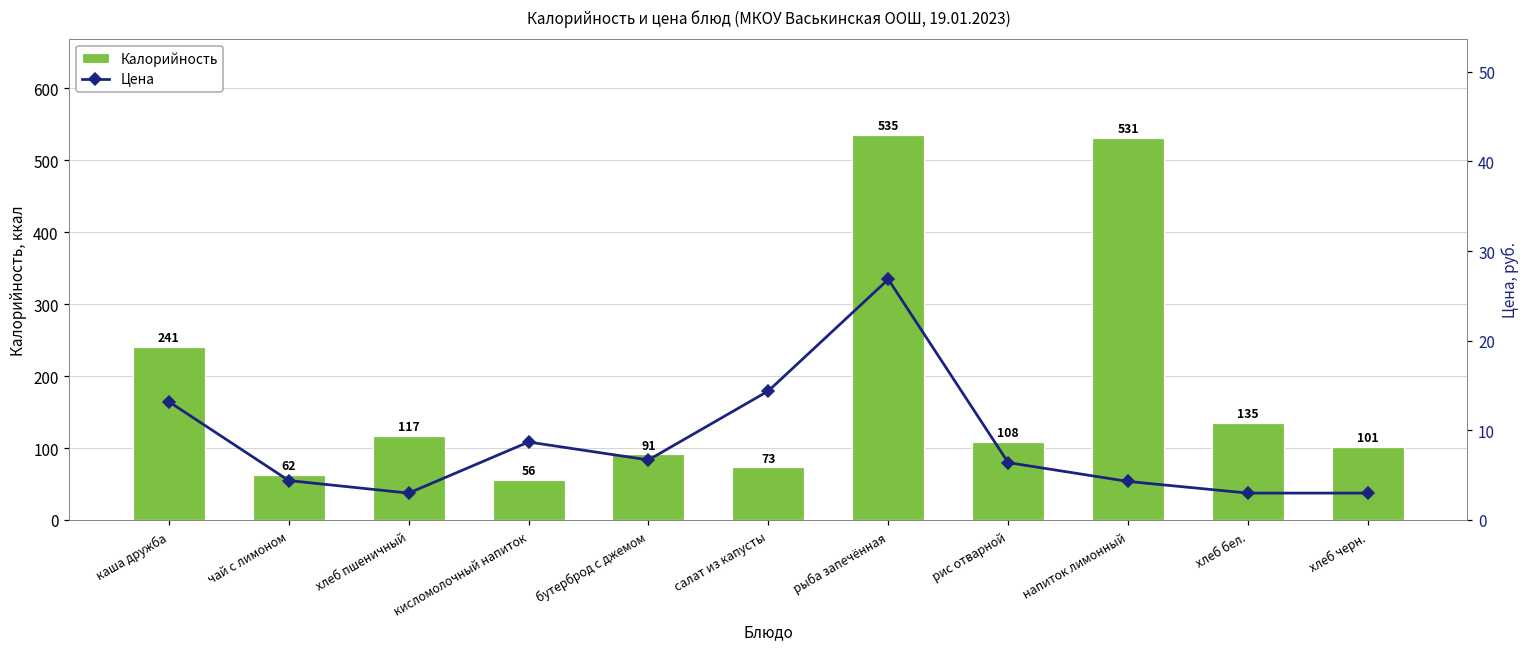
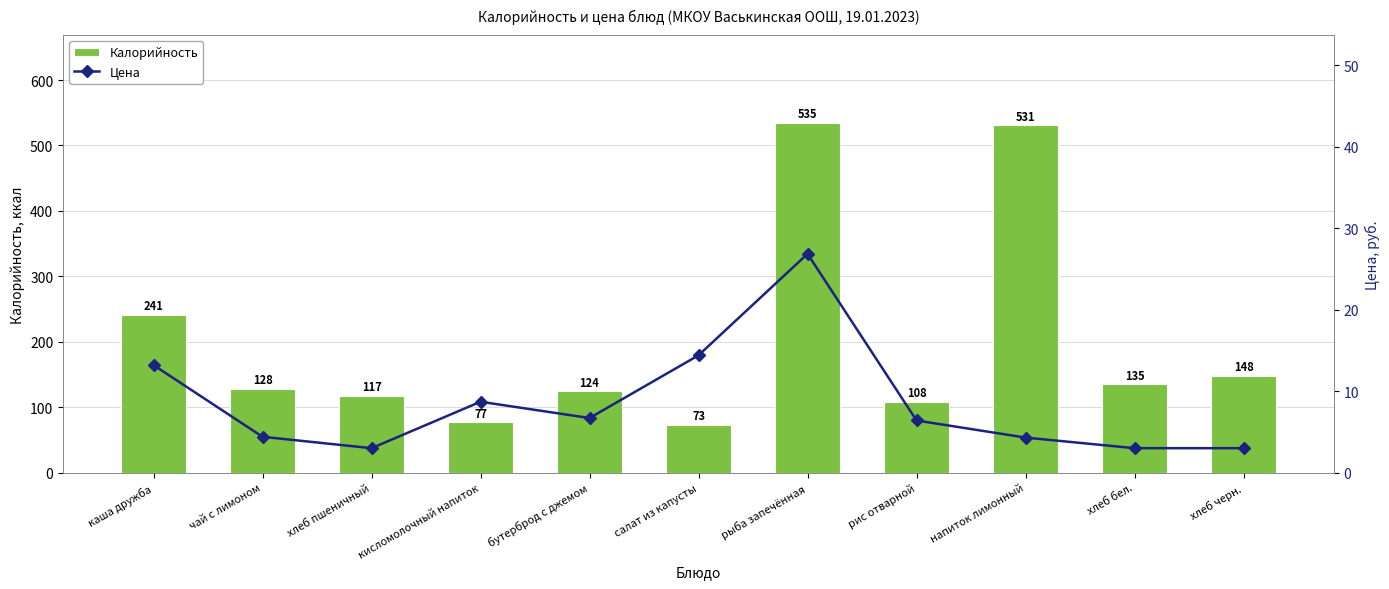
  {
    "Калорийность": {
      "каша дружба": 241,
-     "чай с лимоном": 62,
+     "чай с лимоном": 128,
      "хлеб пшеничный": 117,
-     "кисломолочный напиток": 56,
-     "бутерброд с джемом": 91,
+     "кисломолочный напиток": 77,
+     "бутерброд с джемом": 124,
      "салат из капусты": 73,
      "рыба запечённая": 535,
      "рис отварной": 108,
      "напиток лимонный": 531,
      "хлеб бел.": 135,
-     "хлеб черн.": 101
+     "хлеб черн.": 148
    }
  }
